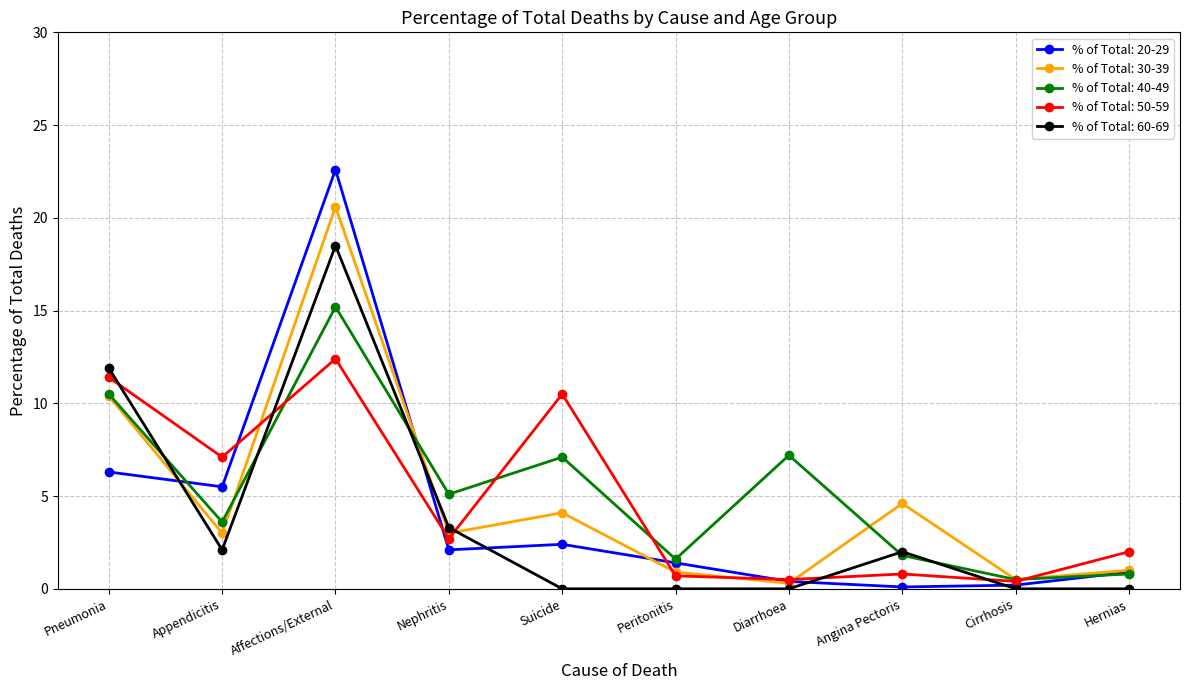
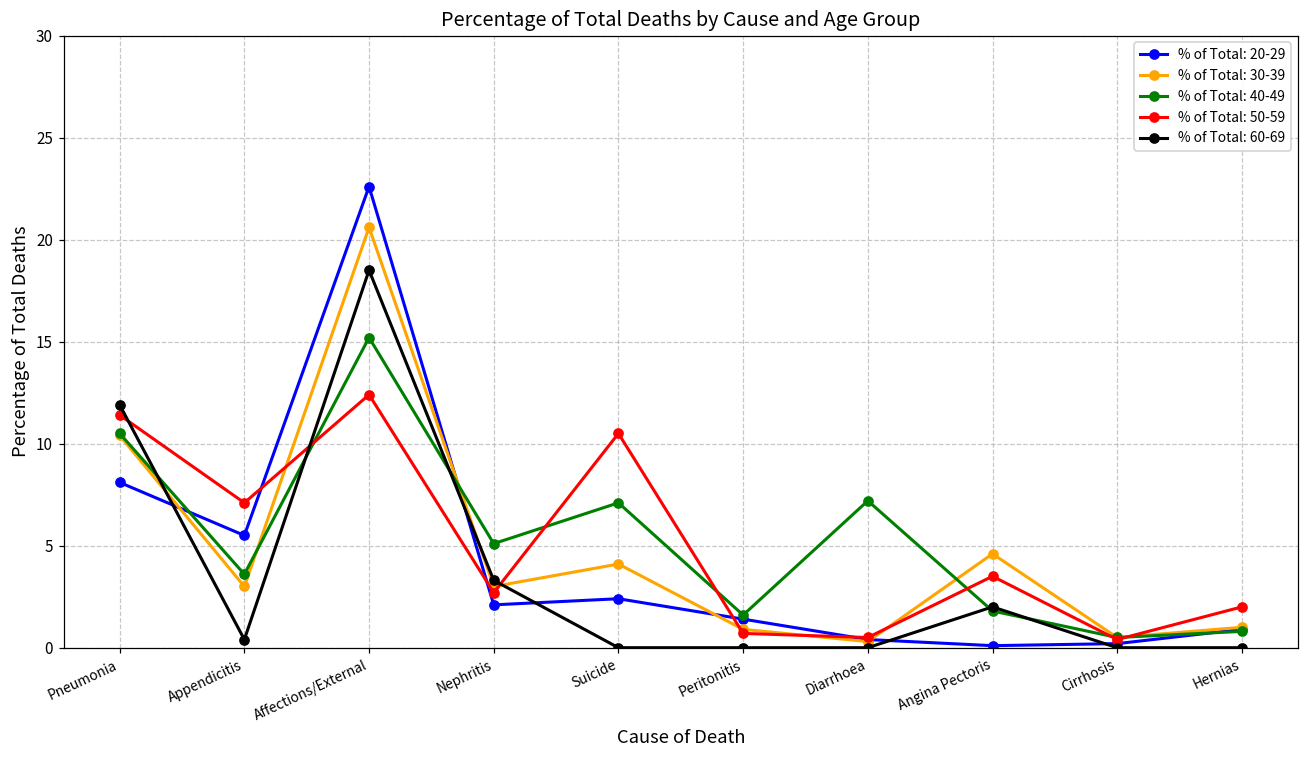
  {
    "% of Total: 20-29": {
-     "Pneumonia": 6.3,
+     "Pneumonia": 8.1,
      "Appendicitis": 5.5,
      "Affections/External": 22.6,
      "Nephritis": 2.1,
      "Suicide": 2.4,
      "Peritonitis": 1.4,
      "Angina Pectoris": 0.1,
      "Cirrhosis": 0.2
    },
    "% of Total: 30-39": {
      "Appendicitis": 3.0,
      "Affections/External": 20.6,
      "Nephritis": 3.0,
      "Suicide": 4.1,
      "Peritonitis": 0.9,
      "Angina Pectoris": 4.6
    },
    "% of Total: 40-49": {
      "Appendicitis": 3.6,
      "Affections/External": 15.2,
      "Nephritis": 5.1,
      "Suicide": 7.1,
      "Peritonitis": 1.6,
      "Diarrhoea": 7.2,
      "Angina Pectoris": 1.8
    },
    "% of Total: 50-59": {
      "Pneumonia": 11.4,
      "Appendicitis": 7.1,
      "Affections/External": 12.4,
      "Nephritis": 2.7,
      "Suicide": 10.5,
      "Peritonitis": 0.7,
-     "Angina Pectoris": 0.8,
+     "Angina Pectoris": 3.5,
      "Hernias": 2.0
    },
    "% of Total: 60-69": {
      "Pneumonia": 11.9,
-     "Appendicitis": 2.1,
+     "Appendicitis": 0.4,
      "Affections/External": 18.5,
      "Nephritis": 3.3,
      "Suicide": 0.0,
      "Peritonitis": 0.0,
      "Diarrhoea": 0.0,
      "Angina Pectoris": 2.0,
      "Cirrhosis": 0.0,
      "Hernias": 0.0
    }
  }
